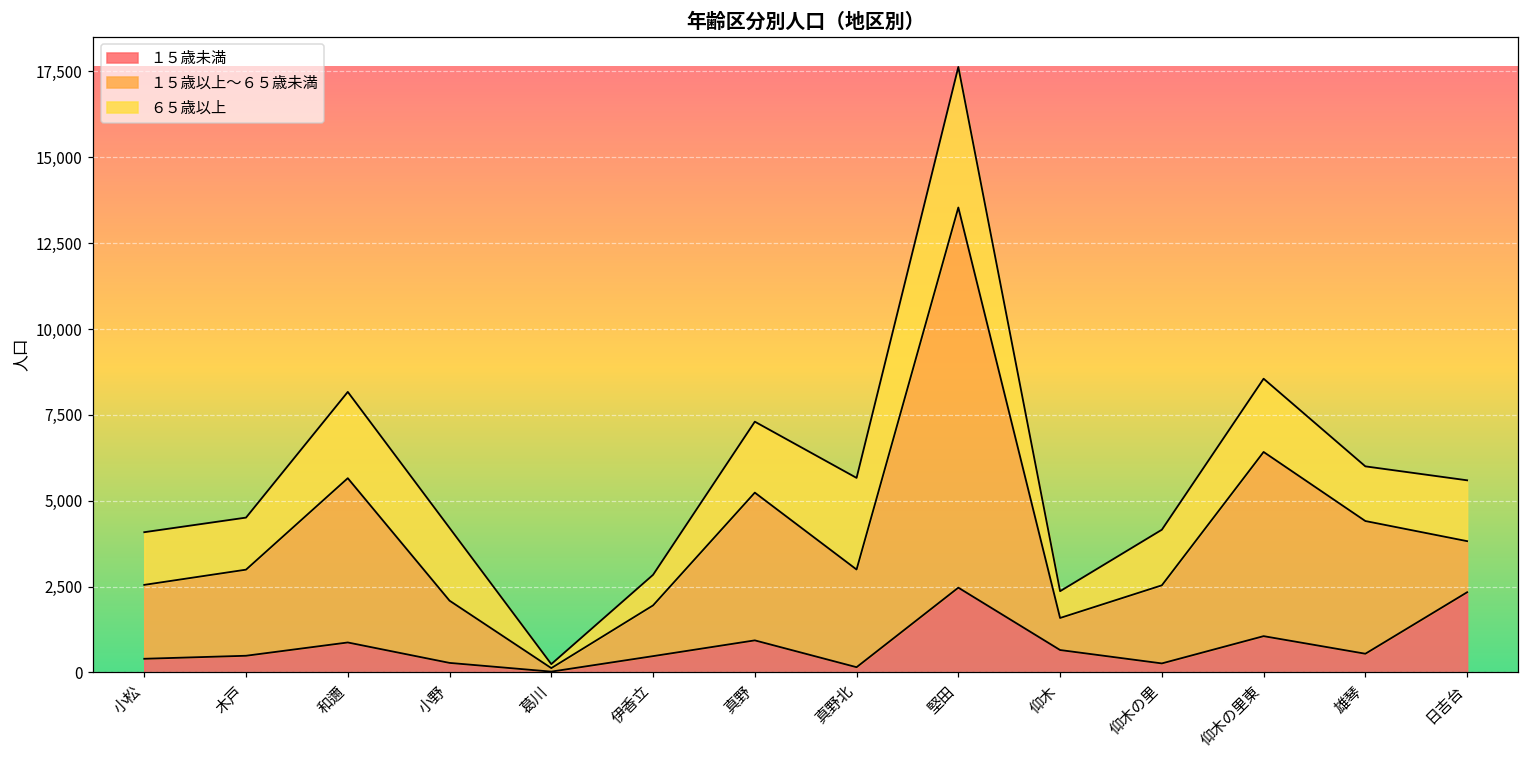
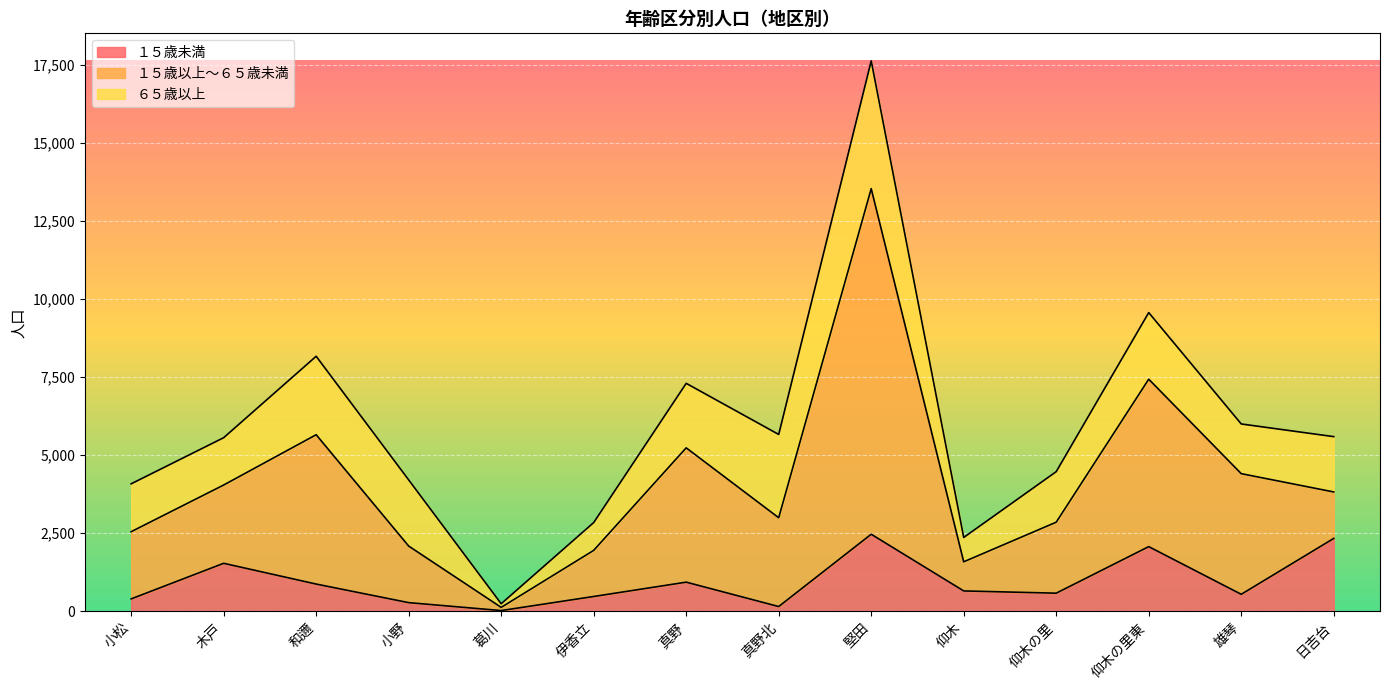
  {
    "１５歳未満": {
      "小松": "400",
-     "木戸": "500",
+     "木戸": "1,500",
      "和邇": "900",
      "小野": "300",
      "葛川": "0",
      "伊香立": "500",
      "真野": "900",
      "真野北": "200",
      "堅田": "2,500",
      "仰木": "700",
-     "仰木の里": "300",
-     "仰木の里東": "1,100",
+     "仰木の里": "600",
+     "仰木の里東": "2,100",
      "雄琴": "500",
      "日吉台": "2,300"
    }
  }
